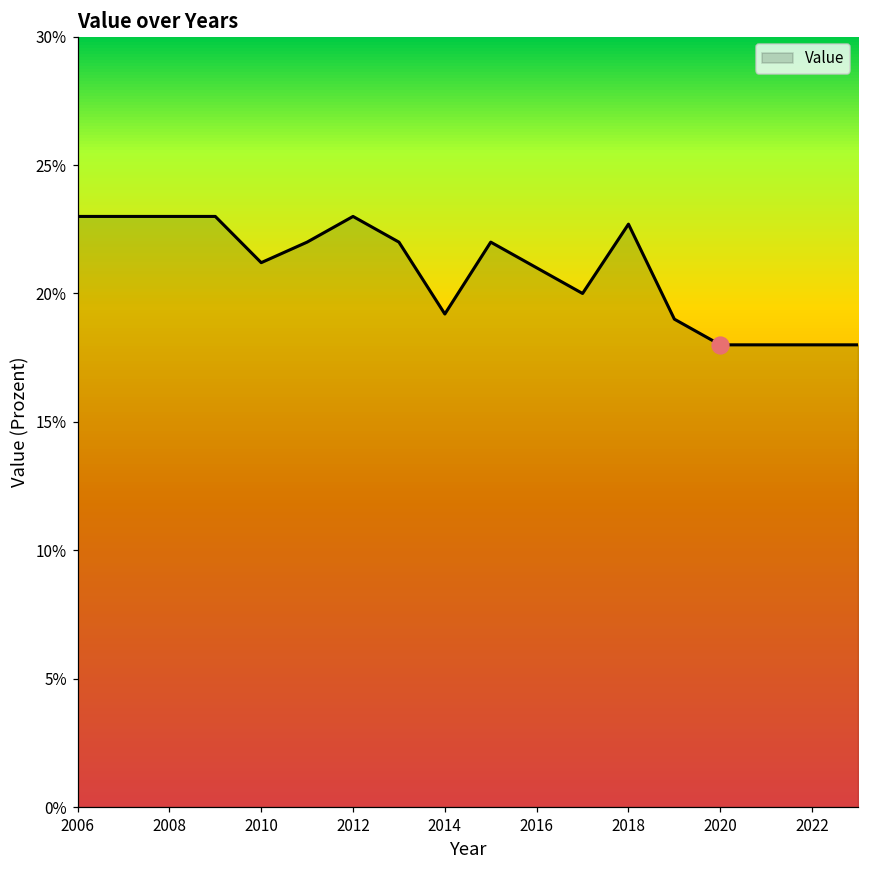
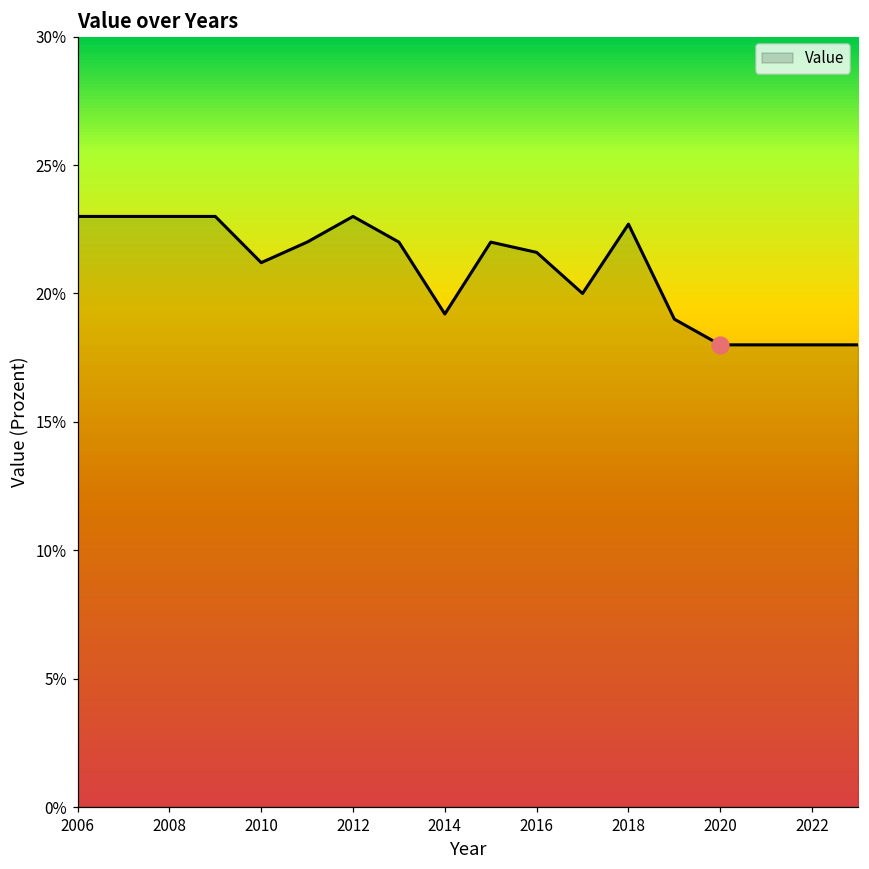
  {
    "Value": {
      "2006": "23.0%",
      "2008": "23.0%",
      "2010": "21.2%",
      "2012": "23.0%",
      "2014": "19.2%",
-     "2016": "21.0%",
+     "2016": "21.6%",
      "2018": "22.7%",
      "2022": "18.0%"
    }
  }
